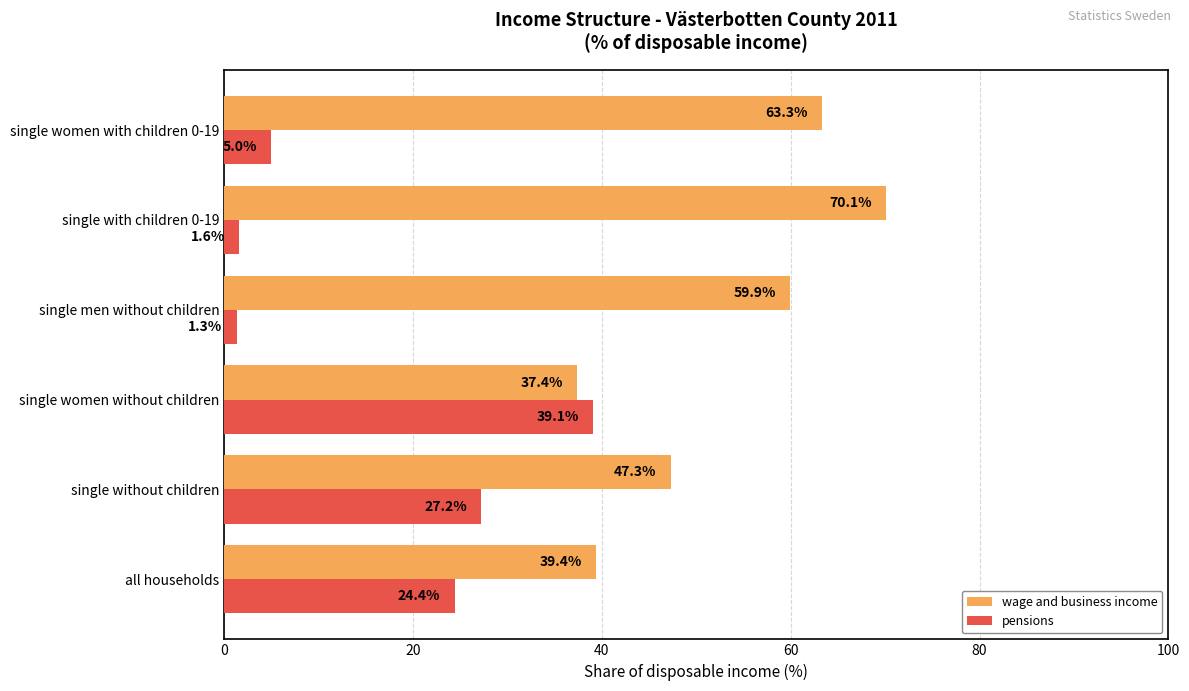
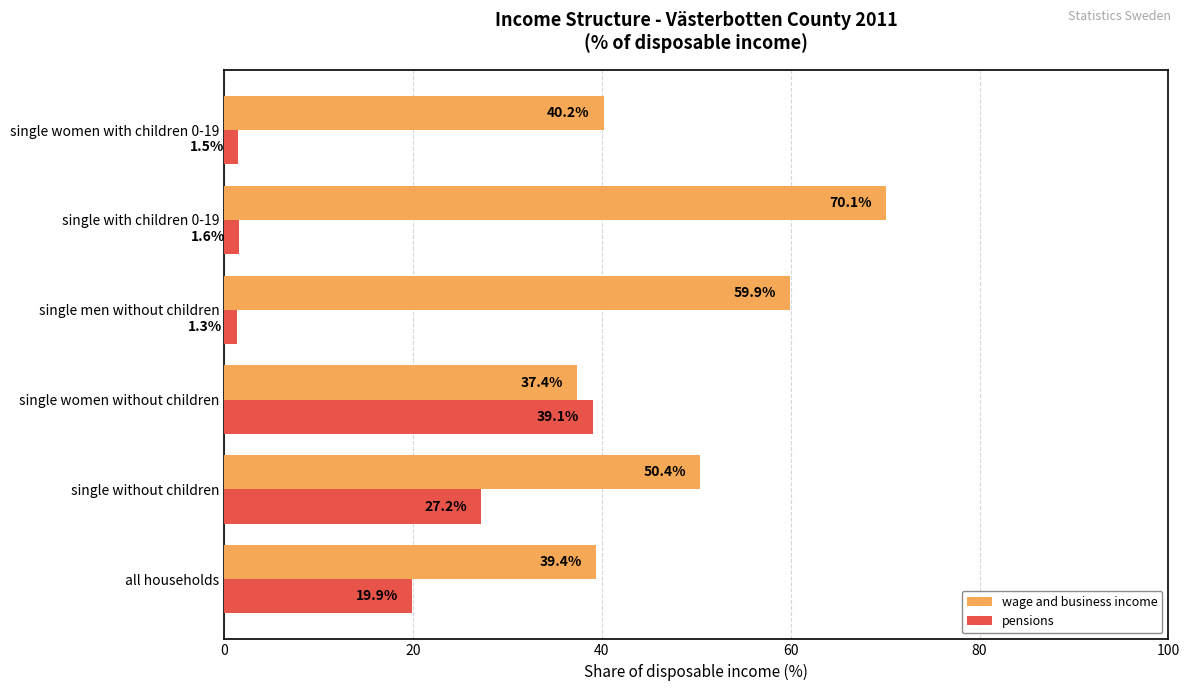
  {
    "wage and business income": {
-     "single women with children 0-19": "63.3%",
+     "single women with children 0-19": "40.2%",
      "single with children 0-19": "70.1%",
      "single men without children": "59.9%",
      "single women without children": "37.4%",
-     "single without children": "47.3%",
+     "single without children": "50.4%",
      "all households": "39.4%"
    },
    "pensions": {
-     "single women with children 0-19": "5.0%",
+     "single women with children 0-19": "1.5%",
      "single with children 0-19": "1.6%",
      "single men without children": "1.3%",
      "single women without children": "39.1%",
      "single without children": "27.2%",
-     "all households": "24.4%"
+     "all households": "19.9%"
    }
  }
